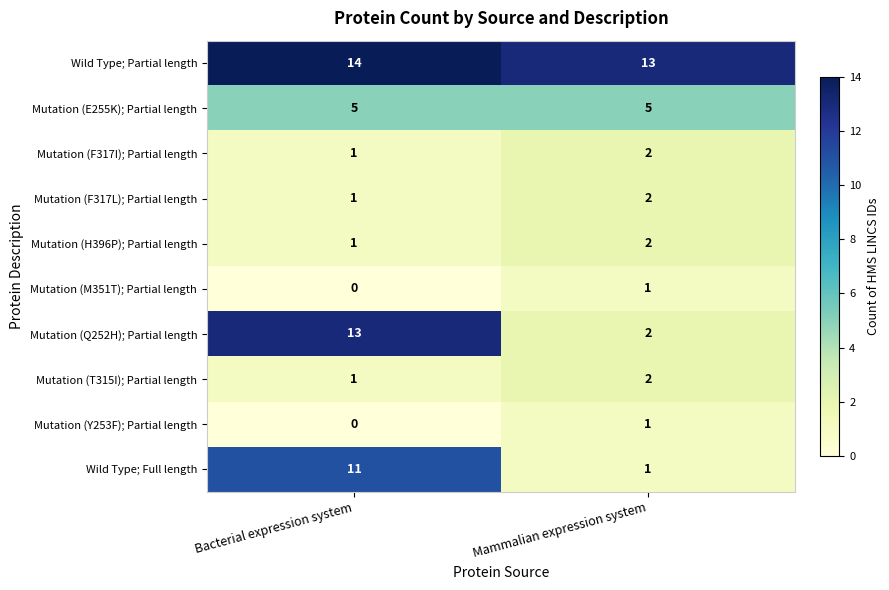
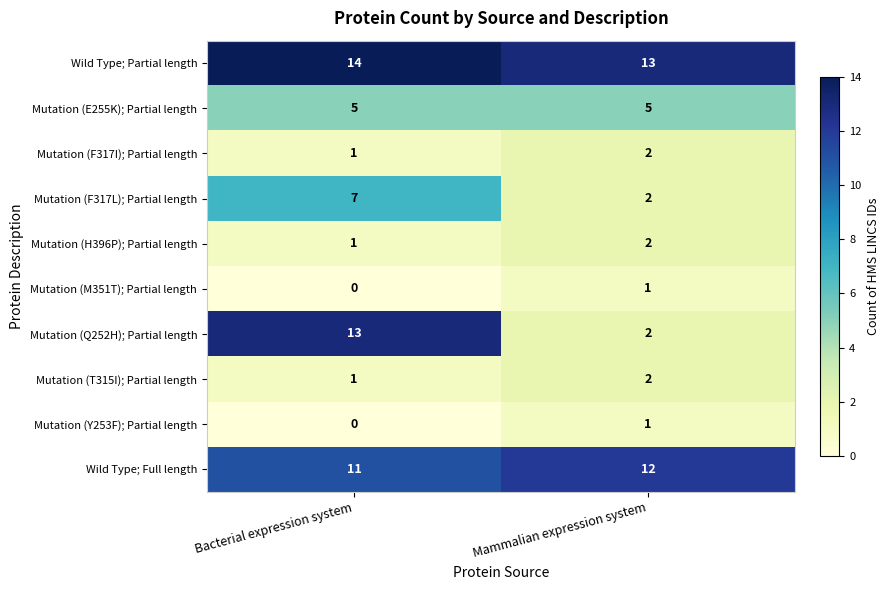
  {
    "Wild Type; Partial length": {
      "Bacterial expression system": 14,
      "Mammalian expression system": 13
    },
    "Mutation (E255K); Partial length": {
      "Bacterial expression system": 5,
      "Mammalian expression system": 5
    },
    "Mutation (F317I); Partial length": {
      "Bacterial expression system": 1,
      "Mammalian expression system": 2
    },
    "Mutation (F317L); Partial length": {
-     "Bacterial expression system": 1,
+     "Bacterial expression system": 7,
      "Mammalian expression system": 2
    },
    "Mutation (H396P); Partial length": {
      "Bacterial expression system": 1,
      "Mammalian expression system": 2
    },
    "Mutation (M351T); Partial length": {
      "Bacterial expression system": 0,
      "Mammalian expression system": 1
    },
    "Mutation (Q252H); Partial length": {
      "Bacterial expression system": 13,
      "Mammalian expression system": 2
    },
    "Mutation (T315I); Partial length": {
      "Bacterial expression system": 1,
      "Mammalian expression system": 2
    },
    "Mutation (Y253F); Partial length": {
      "Bacterial expression system": 0,
      "Mammalian expression system": 1
    },
    "Wild Type; Full length": {
      "Bacterial expression system": 11,
-     "Mammalian expression system": 1
+     "Mammalian expression system": 12
    }
  }
